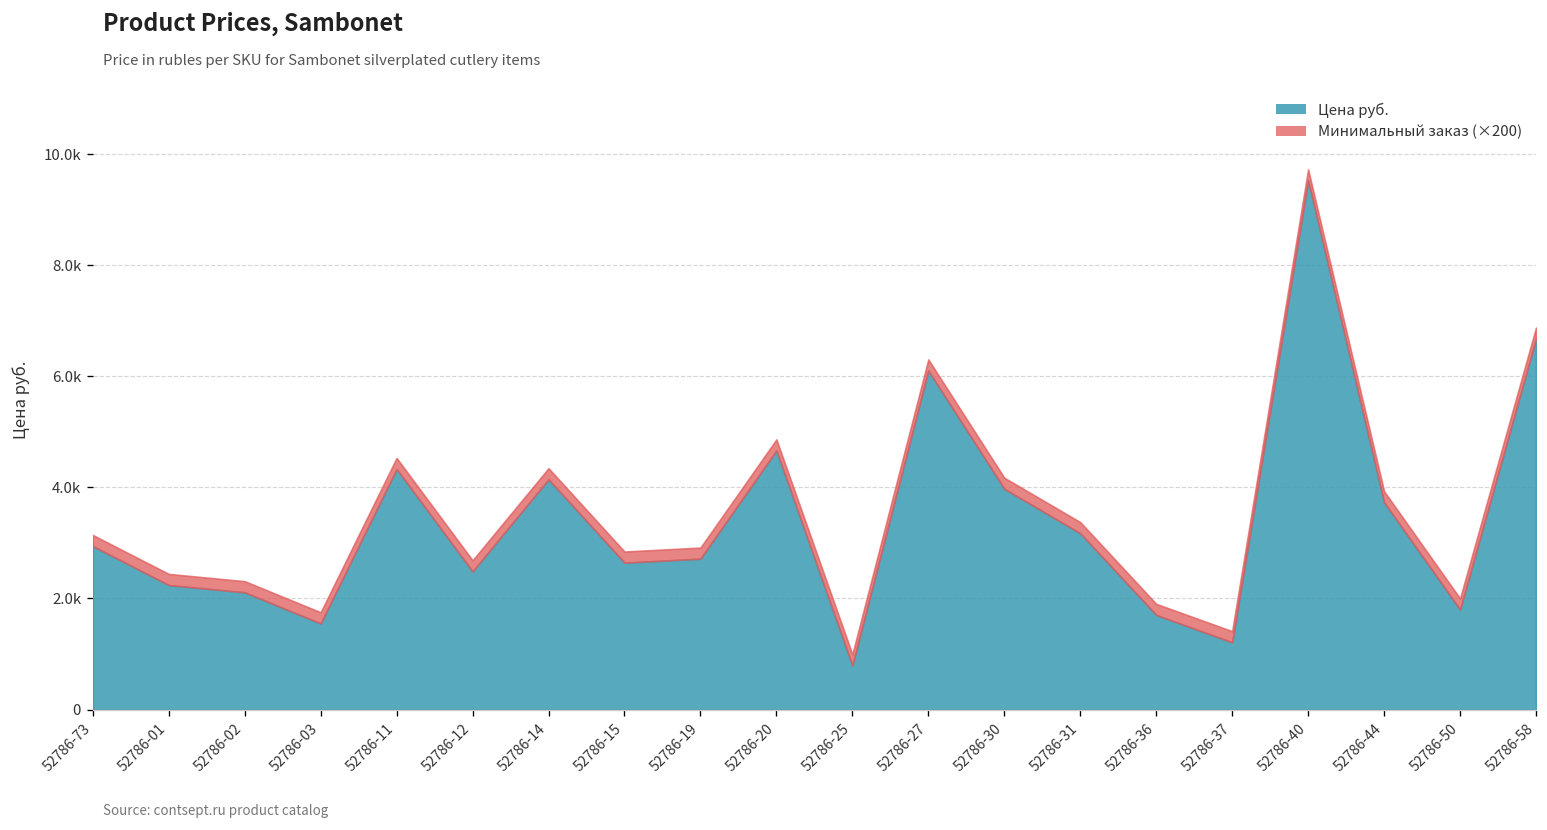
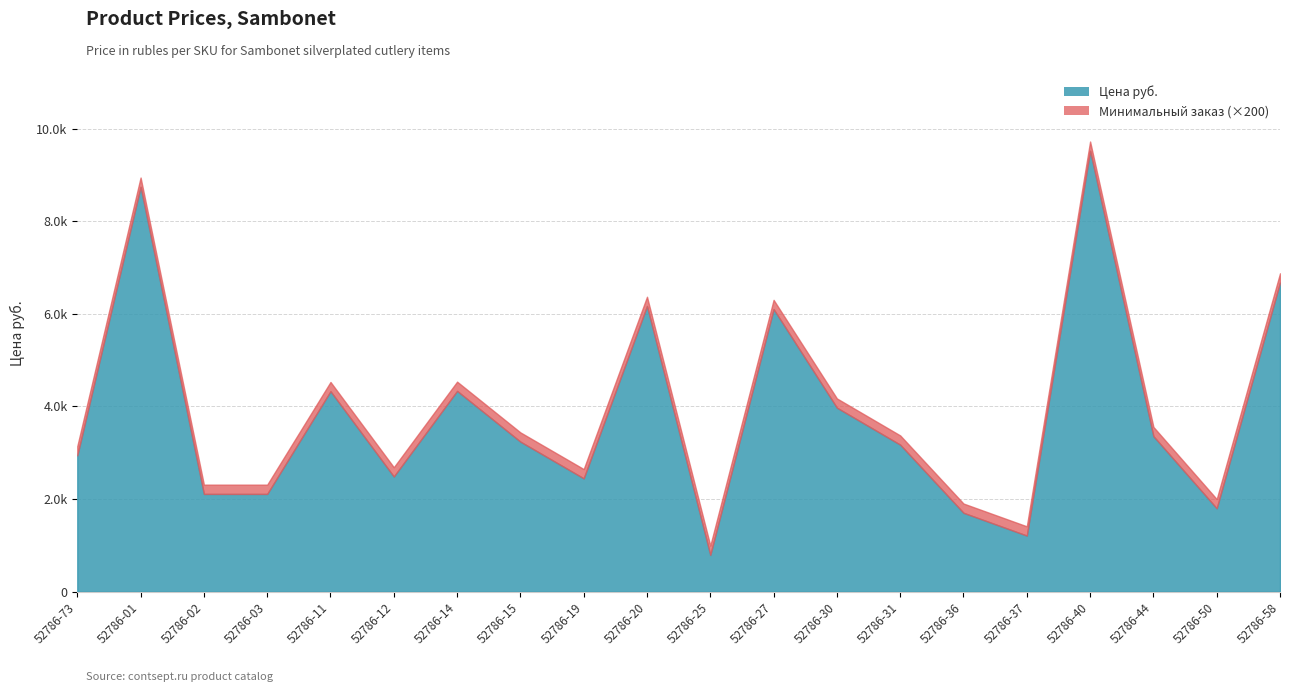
  {
    "Цена руб.": {
      "52786-73": 2900,
-     "52786-01": 2200,
+     "52786-01": 8700,
      "52786-02": 2100,
-     "52786-03": 1600,
+     "52786-03": 2100,
      "52786-11": 4300,
      "52786-12": 2500,
-     "52786-14": 4100,
-     "52786-15": 2600,
-     "52786-19": 2700,
-     "52786-20": 4700,
+     "52786-14": 4300,
+     "52786-15": 3200,
+     "52786-19": 2400,
+     "52786-20": 6200,
      "52786-25": 800,
      "52786-27": 6100,
      "52786-30": 4000,
      "52786-31": 3200,
      "52786-36": 1700,
      "52786-37": 1200,
      "52786-40": 9500,
-     "52786-44": 3700,
+     "52786-44": 3400,
      "52786-50": 1800,
      "52786-58": 6700
    },
    "Минимальный заказ (×200)": {
      "52786-73": 200,
      "52786-01": 200,
      "52786-02": 200,
      "52786-03": 200,
      "52786-11": 200,
      "52786-12": 200,
      "52786-14": 200,
      "52786-15": 200,
      "52786-19": 200,
      "52786-20": 200,
      "52786-25": 200,
      "52786-27": 200,
      "52786-30": 200,
      "52786-31": 200,
      "52786-36": 200,
      "52786-37": 200,
      "52786-40": 200,
      "52786-44": 200,
      "52786-50": 200,
      "52786-58": 200
    }
  }
